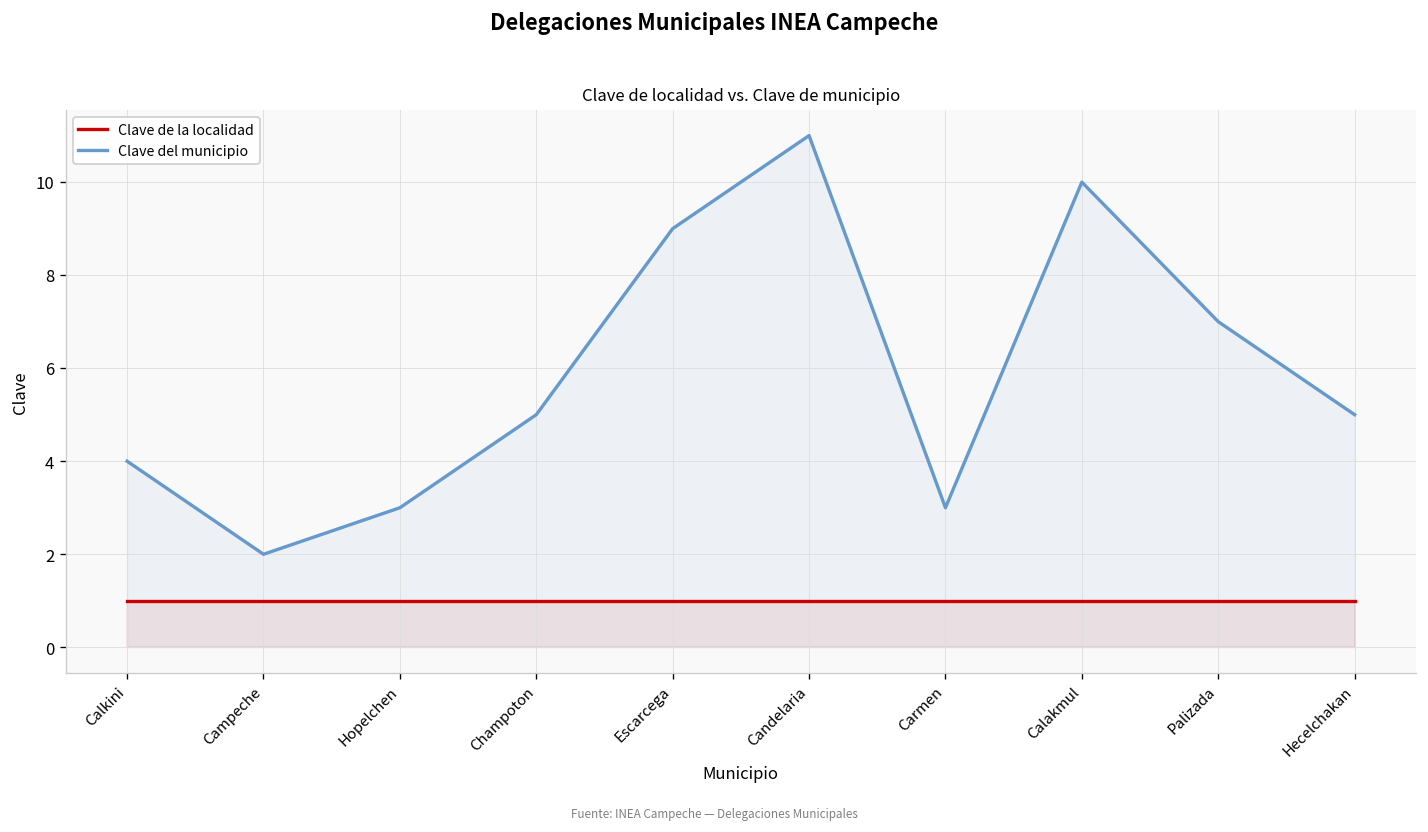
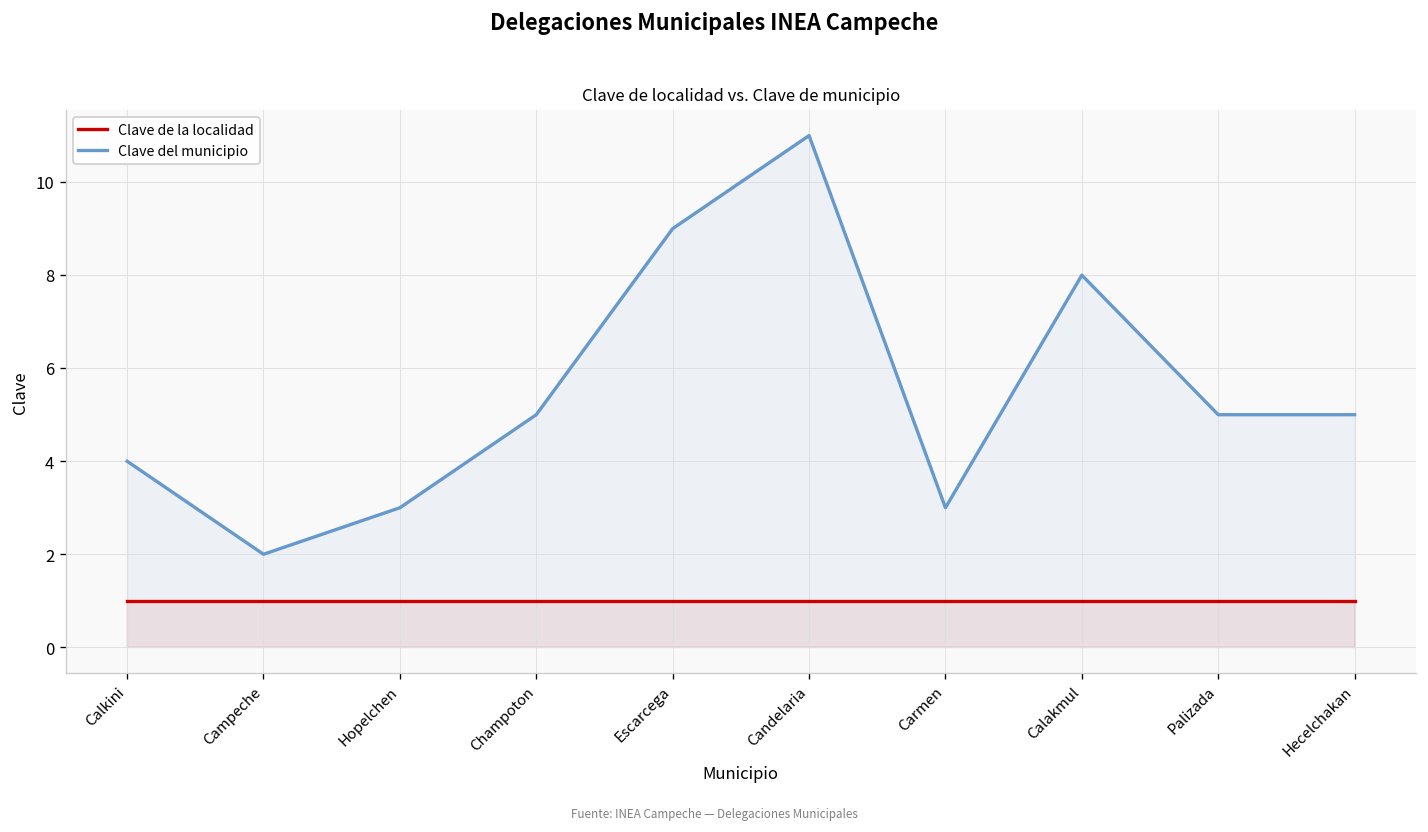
  {
    "Clave de la localidad": {
      "Calkini": 1,
      "Campeche": 1,
      "Hopelchen": 1,
      "Champoton": 1,
      "Escarcega": 1,
      "Candelaria": 1,
      "Carmen": 1,
      "Calakmul": 1,
      "Palizada": 1,
      "Hecelchakan": 1
    },
    "Clave del municipio": {
      "Calkini": 4,
      "Campeche": 2,
      "Hopelchen": 3,
      "Champoton": 5,
      "Escarcega": 9,
      "Candelaria": 11,
      "Carmen": 3,
-     "Calakmul": 10,
-     "Palizada": 7,
+     "Calakmul": 8,
+     "Palizada": 5,
      "Hecelchakan": 5
    }
  }
